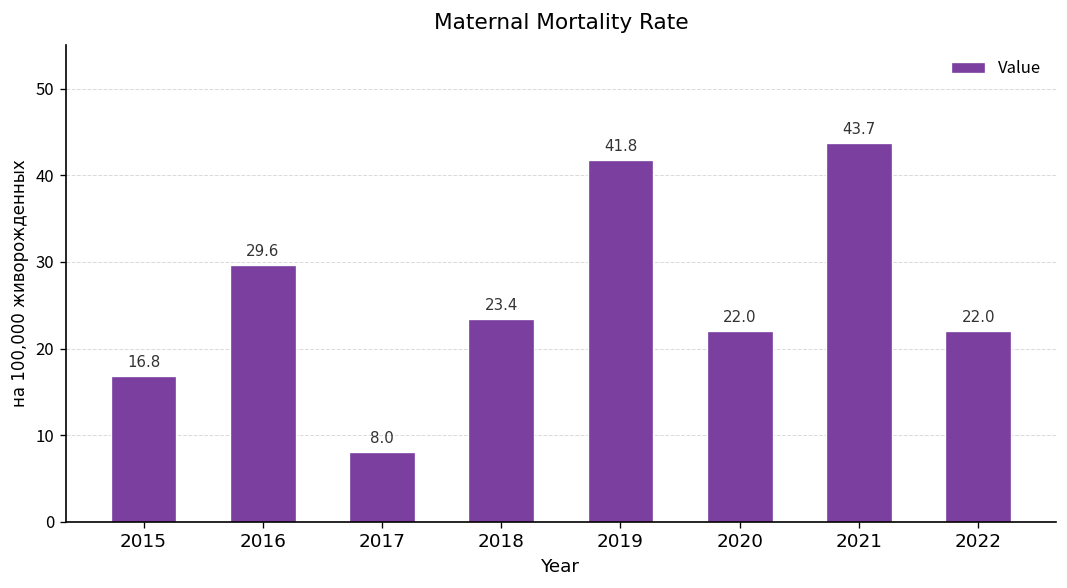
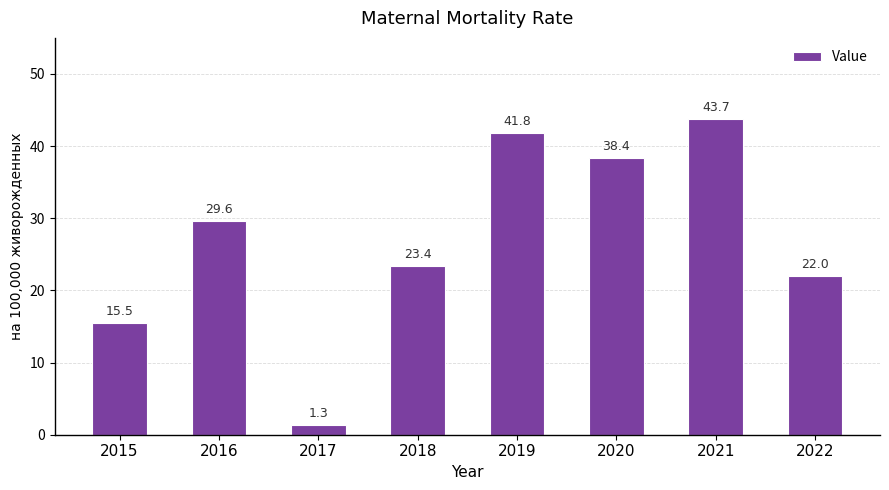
  {
-   "2015": 16.8,
+   "2015": 15.5,
    "2016": 29.6,
-   "2017": 8.0,
+   "2017": 1.3,
    "2018": 23.4,
    "2019": 41.8,
-   "2020": 22.0,
+   "2020": 38.4,
    "2021": 43.7,
    "2022": 22.0
  }
